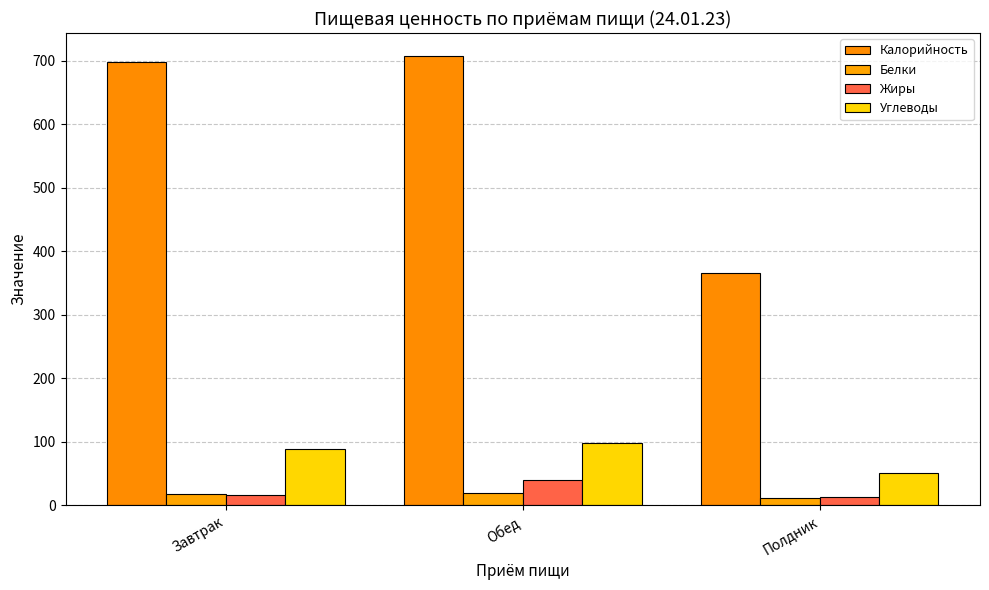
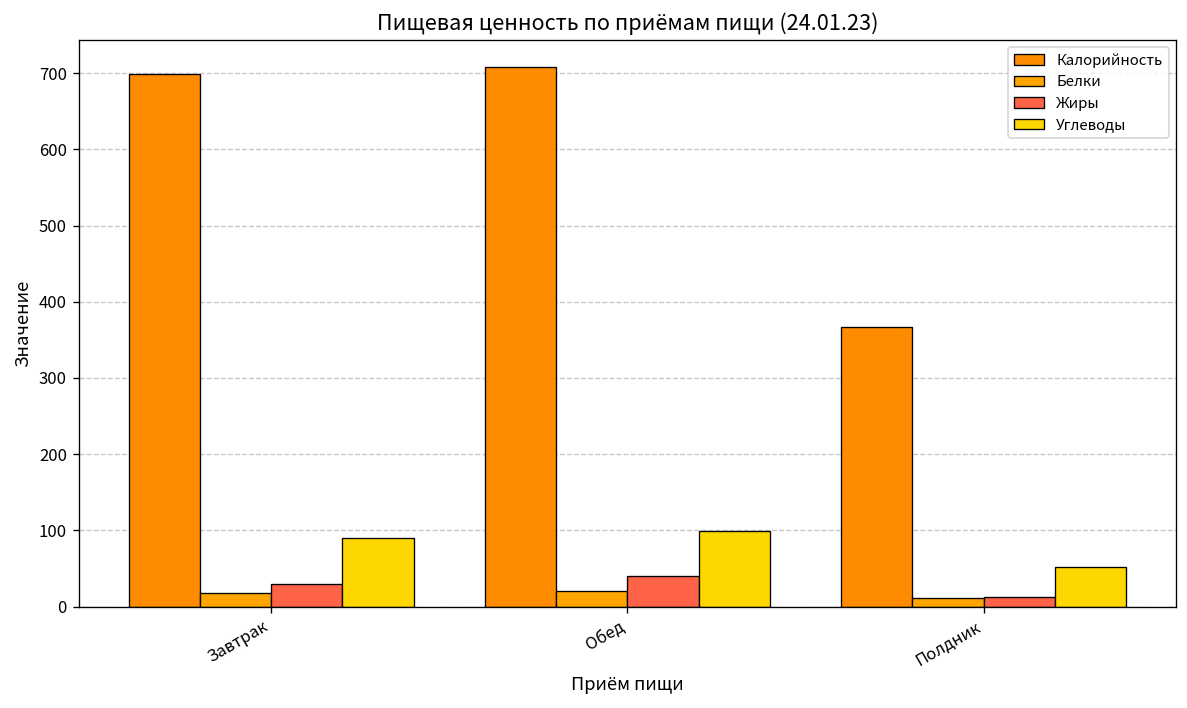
  {
    "Жиры": {
-     "Завтрак": 20,
+     "Завтрак": 30,
      "Обед": 40,
      "Полдник": 10
    }
  }
